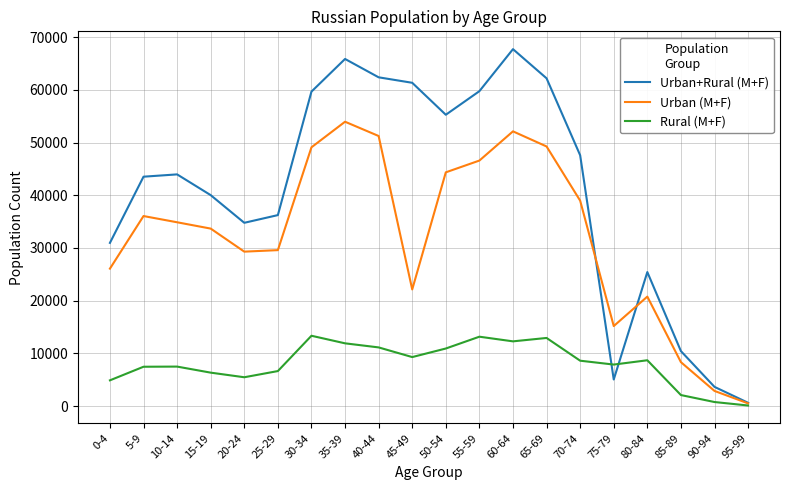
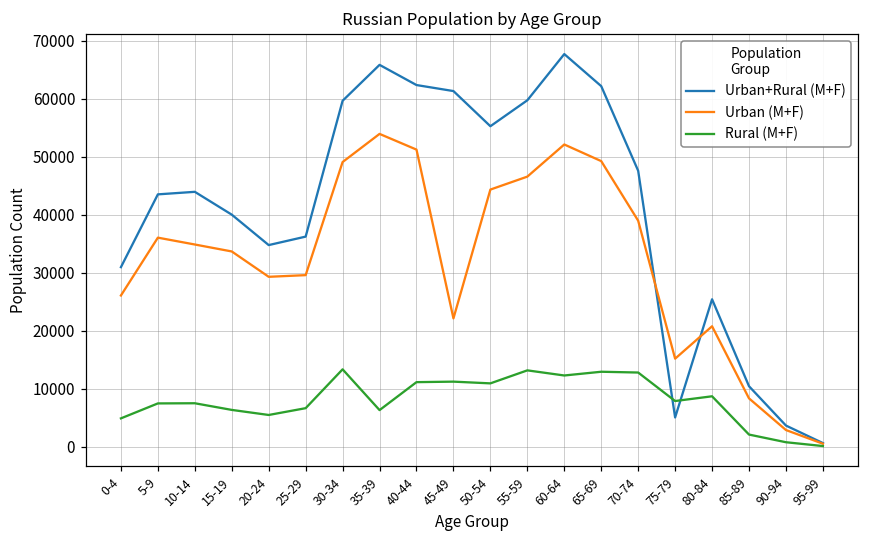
  {
    "Urban+Rural (M+F)": {
      "0-4": 31000,
      "5-9": 44000,
      "10-14": 44000,
      "15-19": 40000,
      "20-24": 35000,
      "25-29": 36000,
      "30-34": 60000,
      "35-39": 66000,
      "40-44": 62000,
      "45-49": 61000,
      "50-54": 55000,
      "55-59": 60000,
      "60-64": 68000,
      "65-69": 62000,
      "70-74": 48000,
      "75-79": 5000,
      "80-84": 25000,
      "85-89": 10000,
      "90-94": 4000
    },
    "Urban (M+F)": {
      "0-4": 26000,
      "5-9": 36000,
      "10-14": 35000,
      "15-19": 34000,
      "20-24": 29000,
      "25-29": 30000,
      "30-34": 49000,
      "35-39": 54000,
      "40-44": 51000,
      "45-49": 22000,
      "50-54": 44000,
      "55-59": 47000,
      "60-64": 52000,
      "65-69": 49000,
      "70-74": 39000,
      "75-79": 15000,
      "80-84": 21000,
      "85-89": 8000,
      "90-94": 3000
    },
    "Rural (M+F)": {
      "0-4": 5000,
      "5-9": 7000,
      "10-14": 7000,
      "15-19": 6000,
      "20-24": 5000,
      "25-29": 7000,
      "30-34": 13000,
-     "35-39": 12000,
+     "35-39": 6000,
      "40-44": 11000,
-     "45-49": 9000,
+     "45-49": 11000,
      "50-54": 11000,
      "55-59": 13000,
      "60-64": 12000,
      "65-69": 13000,
-     "70-74": 9000,
+     "70-74": 13000,
      "75-79": 8000,
      "80-84": 9000,
      "85-89": 2000,
      "90-94": 1000
    }
  }
